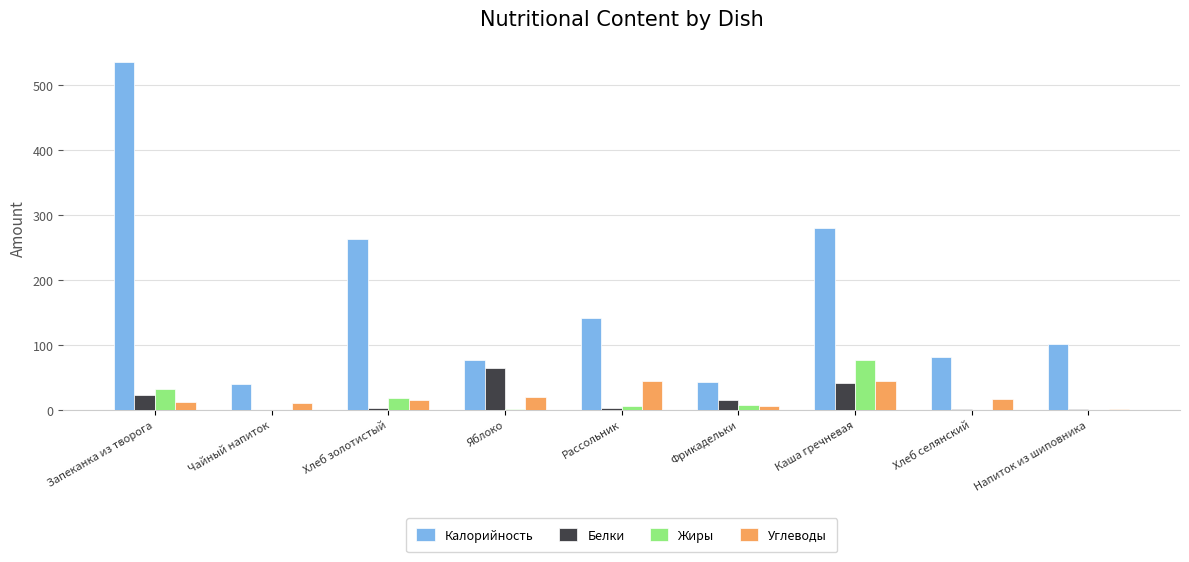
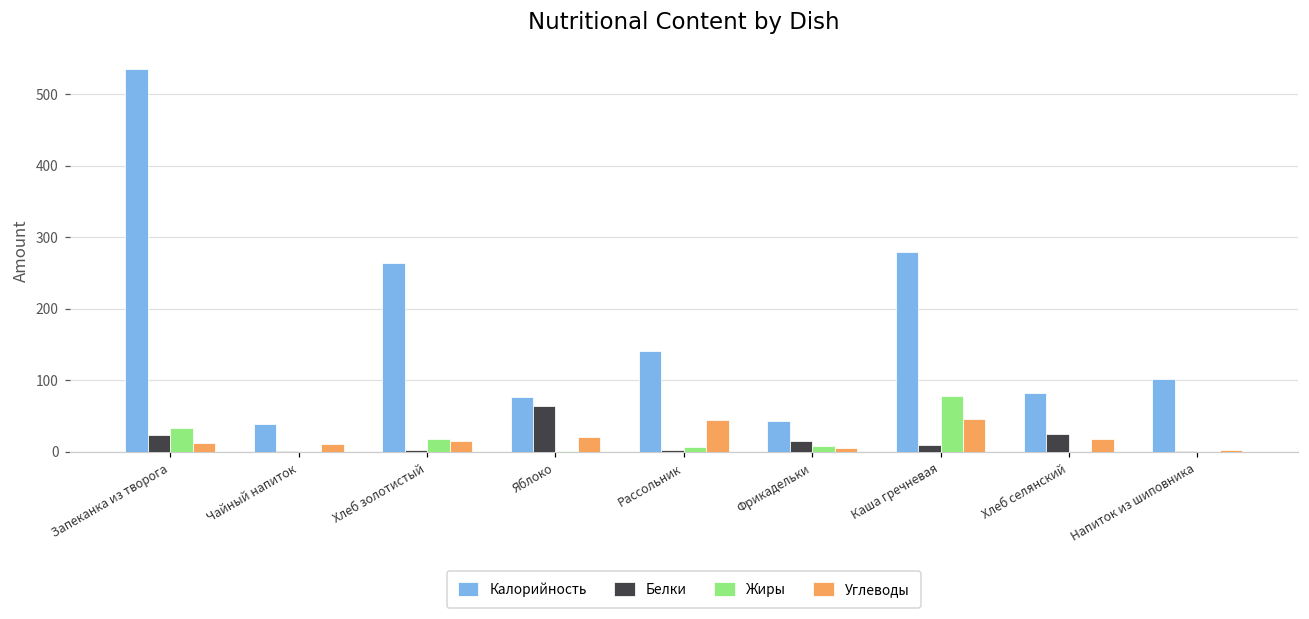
  {
    "Калорийность": {
      "Запеканка из творога": 540,
      "Чайный напиток": 40,
      "Хлеб золотистый": 260,
      "Яблоко": 80,
      "Рассольник": 140,
      "Фрикадельки": 40,
      "Каша гречневая": 280,
      "Хлеб селянский": 80,
      "Напиток из шиповника": 100
    },
    "Белки": {
      "Запеканка из творога": 20,
      "Яблоко": 60,
      "Фрикадельки": 20,
-     "Каша гречневая": 40,
-     "Хлеб селянский": 0
+     "Каша гречневая": 10,
+     "Хлеб селянский": 20
    },
    "Жиры": {
      "Запеканка из творога": 30,
      "Чайный напиток": 0,
      "Хлеб золотистый": 20,
      "Рассольник": 10,
      "Фрикадельки": 10,
      "Каша гречневая": 80,
      "Хлеб селянский": 0,
      "Напиток из шиповника": 0
    },
    "Углеводы": {
      "Запеканка из творога": 10,
      "Чайный напиток": 10,
      "Хлеб золотистый": 20,
      "Яблоко": 20,
      "Рассольник": 40,
      "Фрикадельки": 10,
      "Каша гречневая": 50,
      "Хлеб селянский": 20
    }
  }
